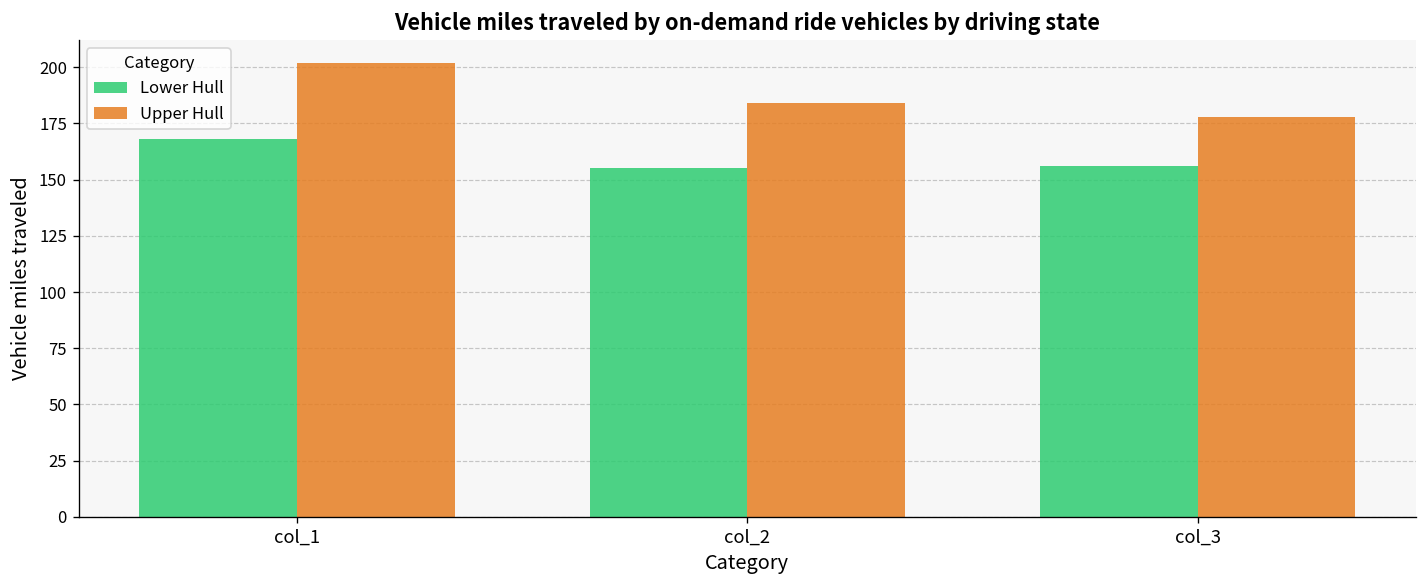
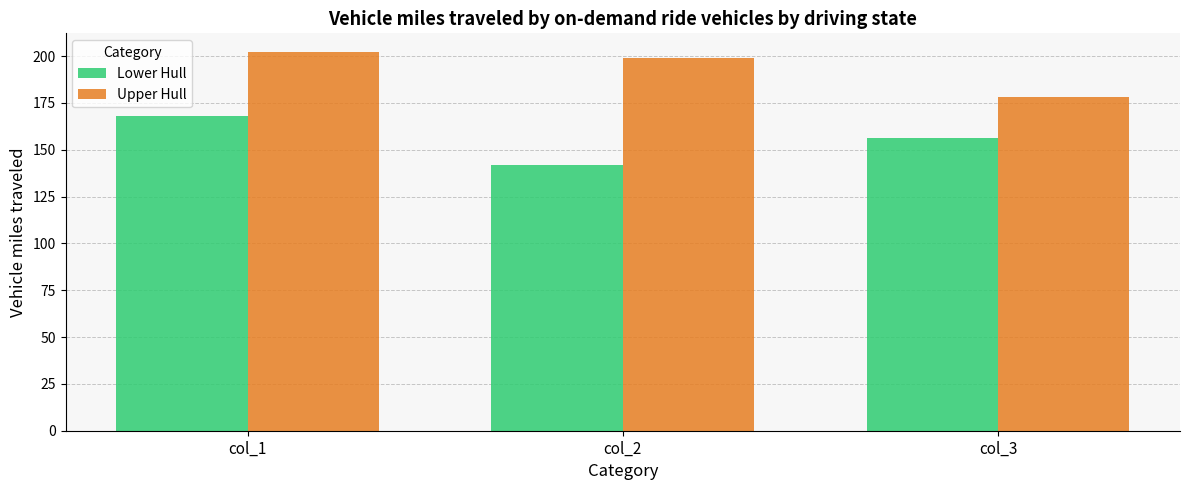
  {
    "Lower Hull": {
      "col_1": 168,
-     "col_2": 155,
+     "col_2": 142,
      "col_3": 156
    },
    "Upper Hull": {
      "col_1": 202,
-     "col_2": 184,
+     "col_2": 199,
      "col_3": 178
    }
  }
